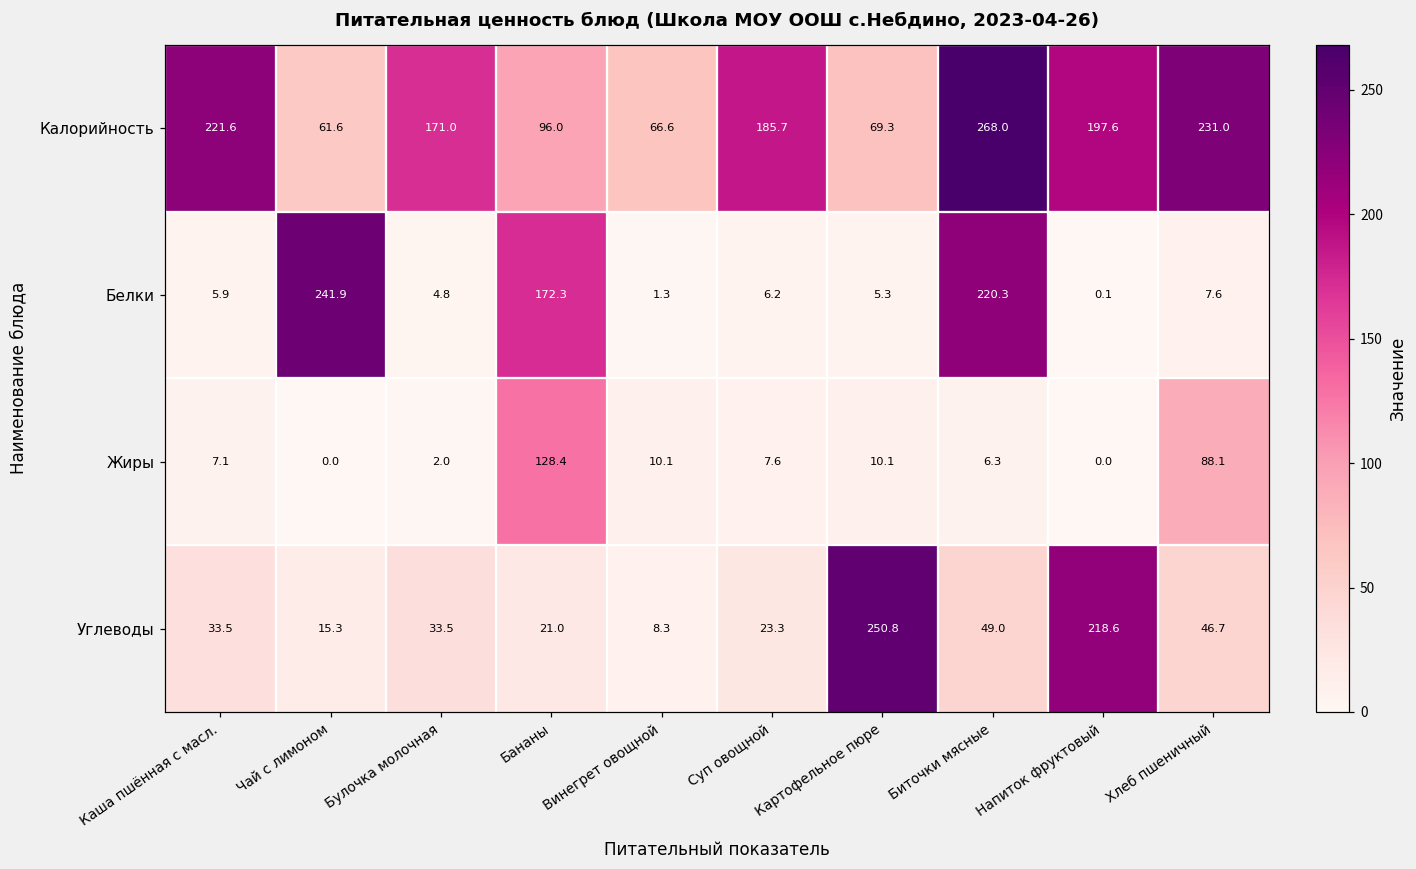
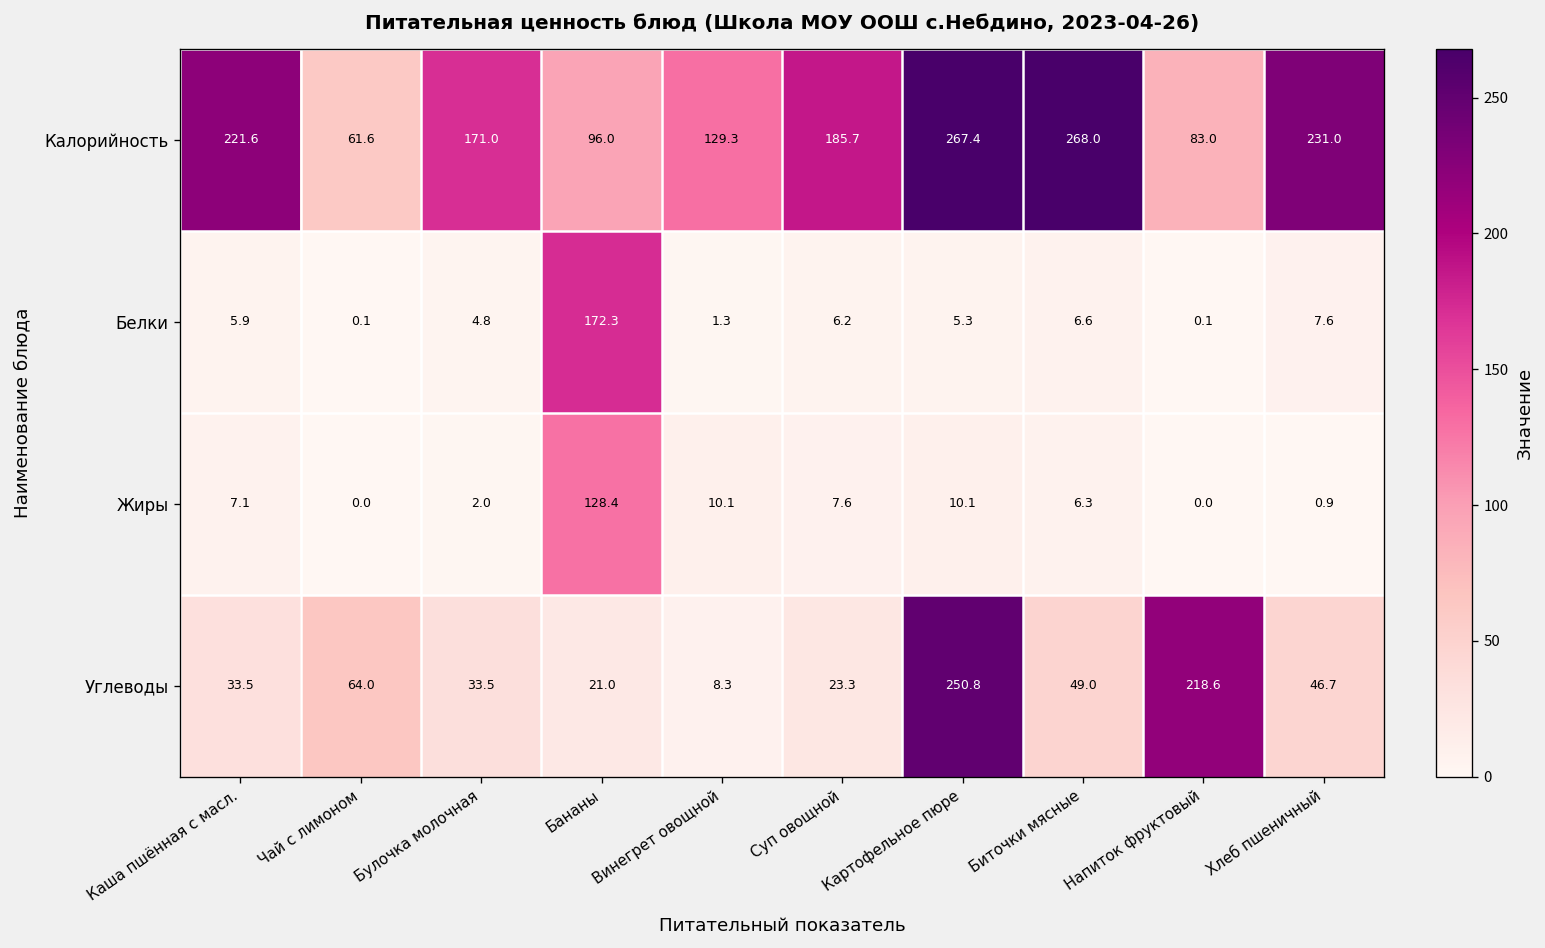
  {
    "Калорийность": {
      "Каша пшённая с масл.": 221.6,
      "Чай с лимоном": 61.6,
      "Булочка молочная": 171.0,
      "Бананы": 96.0,
-     "Винегрет овощной": 66.6,
+     "Винегрет овощной": 129.3,
      "Суп овощной": 185.7,
-     "Картофельное пюре": 69.3,
+     "Картофельное пюре": 267.4,
      "Биточки мясные": 268.0,
-     "Напиток фруктовый": 197.6,
+     "Напиток фруктовый": 83.0,
      "Хлеб пшеничный": 231.0
    },
    "Белки": {
      "Каша пшённая с масл.": 5.9,
-     "Чай с лимоном": 241.9,
+     "Чай с лимоном": 0.1,
      "Булочка молочная": 4.8,
      "Бананы": 172.3,
      "Винегрет овощной": 1.3,
      "Суп овощной": 6.2,
      "Картофельное пюре": 5.3,
-     "Биточки мясные": 220.3,
+     "Биточки мясные": 6.6,
      "Напиток фруктовый": 0.1,
      "Хлеб пшеничный": 7.6
    },
    "Жиры": {
      "Каша пшённая с масл.": 7.1,
      "Чай с лимоном": 0.0,
      "Булочка молочная": 2.0,
      "Бананы": 128.4,
      "Винегрет овощной": 10.1,
      "Суп овощной": 7.6,
      "Картофельное пюре": 10.1,
      "Биточки мясные": 6.3,
      "Напиток фруктовый": 0.0,
-     "Хлеб пшеничный": 88.1
+     "Хлеб пшеничный": 0.9
    },
    "Углеводы": {
      "Каша пшённая с масл.": 33.5,
-     "Чай с лимоном": 15.3,
+     "Чай с лимоном": 64.0,
      "Булочка молочная": 33.5,
      "Бананы": 21.0,
      "Винегрет овощной": 8.3,
      "Суп овощной": 23.3,
      "Картофельное пюре": 250.8,
      "Биточки мясные": 49.0,
      "Напиток фруктовый": 218.6,
      "Хлеб пшеничный": 46.7
    }
  }
